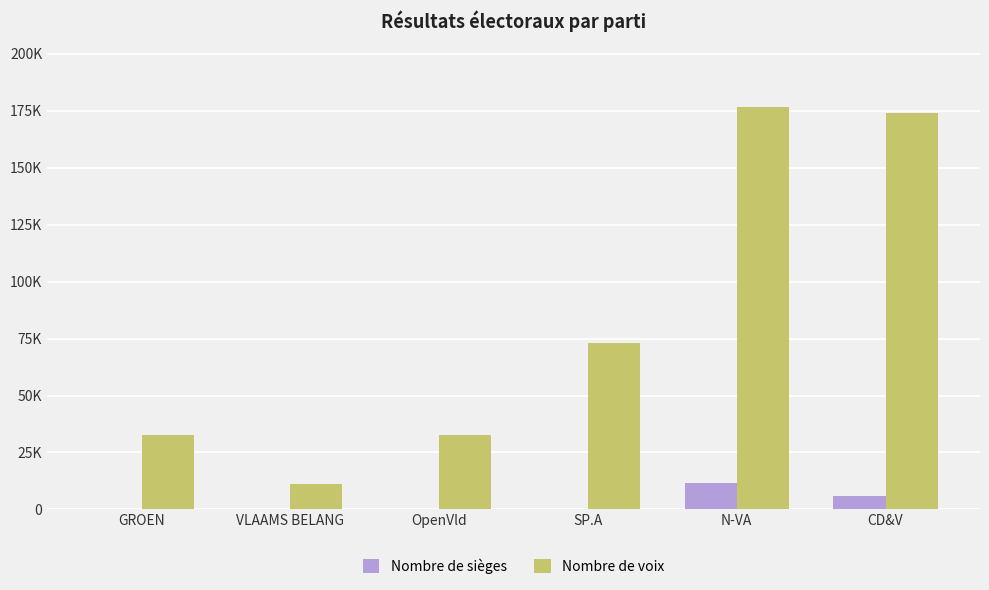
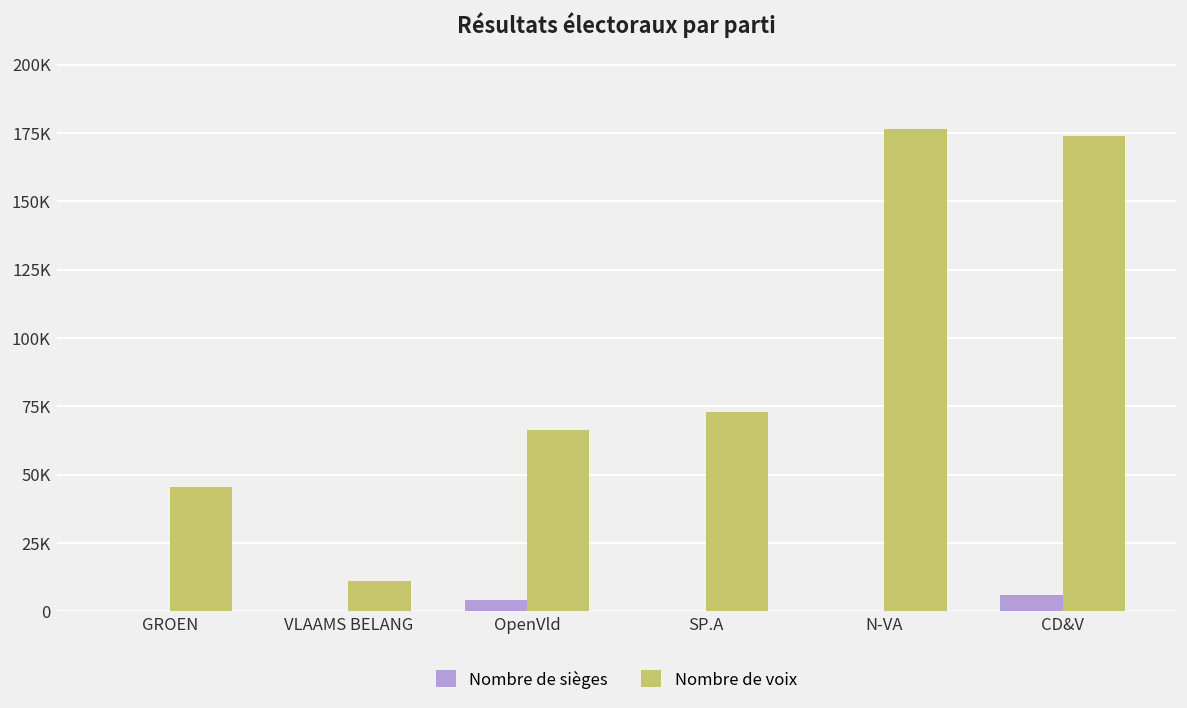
  {
    "Nombre de sièges": {
-     "OpenVld": 0,
-     "N-VA": 11000,
+     "OpenVld": 4000,
+     "N-VA": 0,
      "CD&V": 6000
    },
    "Nombre de voix": {
-     "GROEN": 33000,
+     "GROEN": 45000,
      "VLAAMS BELANG": 11000,
-     "OpenVld": 33000,
+     "OpenVld": 66000,
      "SP.A": 73000,
      "N-VA": 177000,
      "CD&V": 174000
    }
  }
